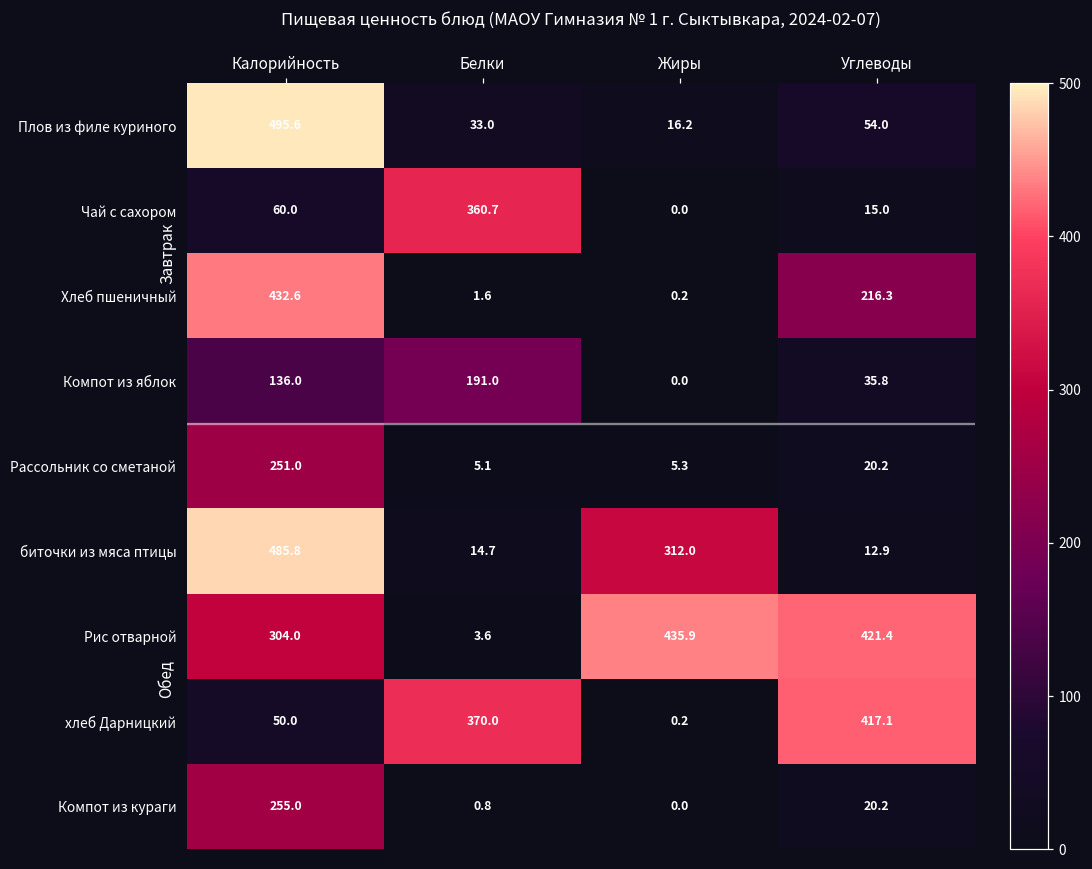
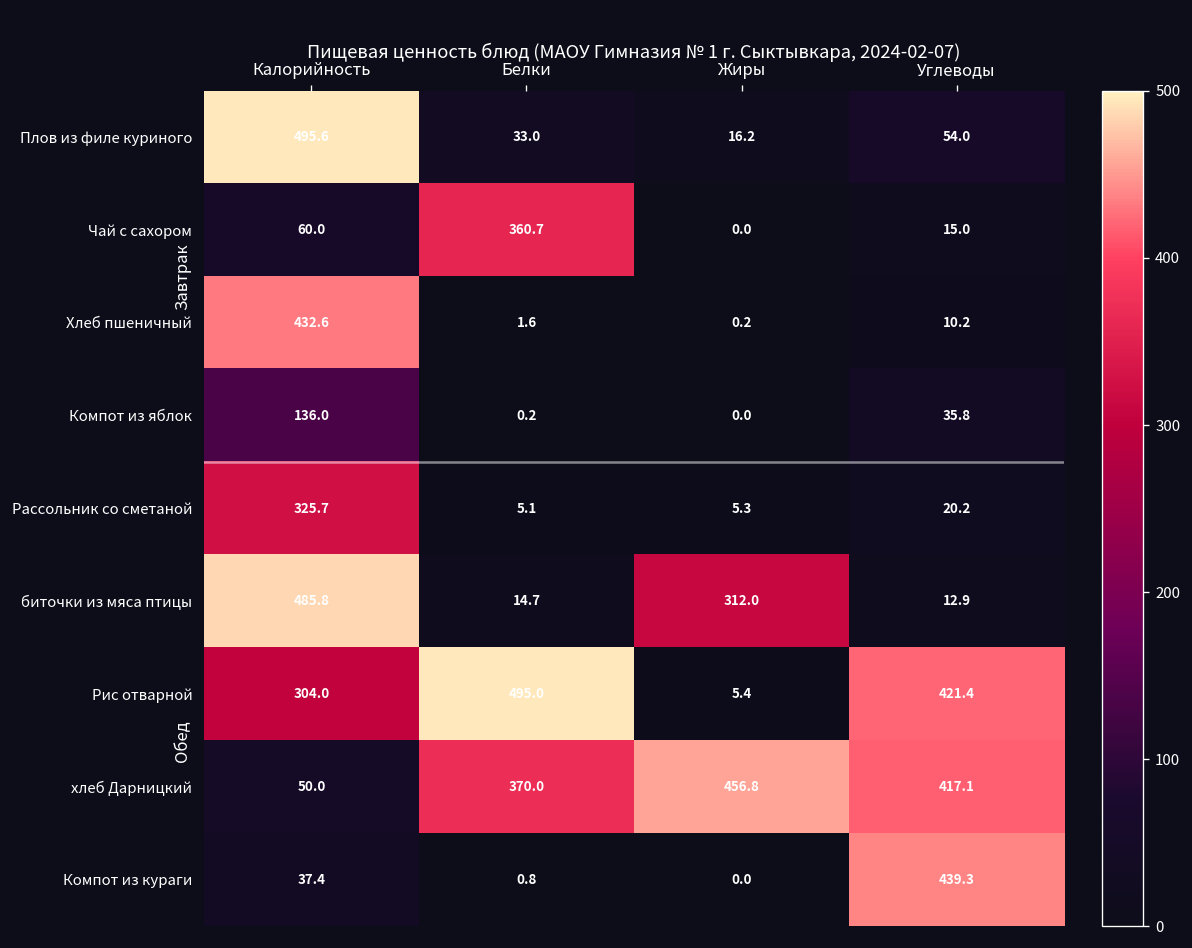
  {
    "Плов из филе куриного": {
      "Калорийность": 495.6,
      "Белки": 33.0,
      "Жиры": 16.2,
      "Углеводы": 54.0
    },
    "Чай с сахором": {
      "Калорийность": 60.0,
      "Белки": 360.7,
      "Жиры": 0.0,
      "Углеводы": 15.0
    },
    "Хлеб пшеничный": {
      "Калорийность": 432.6,
      "Белки": 1.6,
      "Жиры": 0.2,
-     "Углеводы": 216.3
+     "Углеводы": 10.2
    },
    "Компот из яблок": {
      "Калорийность": 136.0,
-     "Белки": 191.0,
+     "Белки": 0.2,
      "Жиры": 0.0,
      "Углеводы": 35.8
    },
    "Рассольник со сметаной": {
-     "Калорийность": 251.0,
+     "Калорийность": 325.7,
      "Белки": 5.1,
      "Жиры": 5.3,
      "Углеводы": 20.2
    },
    "биточки из мяса птицы": {
      "Калорийность": 485.8,
      "Белки": 14.7,
      "Жиры": 312.0,
      "Углеводы": 12.9
    },
    "Рис отварной": {
      "Калорийность": 304.0,
-     "Белки": 3.6,
-     "Жиры": 435.9,
+     "Белки": 495.0,
+     "Жиры": 5.4,
      "Углеводы": 421.4
    },
    "хлеб Дарницкий": {
      "Калорийность": 50.0,
      "Белки": 370.0,
-     "Жиры": 0.2,
+     "Жиры": 456.8,
      "Углеводы": 417.1
    },
    "Компот из кураги": {
-     "Калорийность": 255.0,
+     "Калорийность": 37.4,
      "Белки": 0.8,
      "Жиры": 0.0,
-     "Углеводы": 20.2
+     "Углеводы": 439.3
    }
  }
